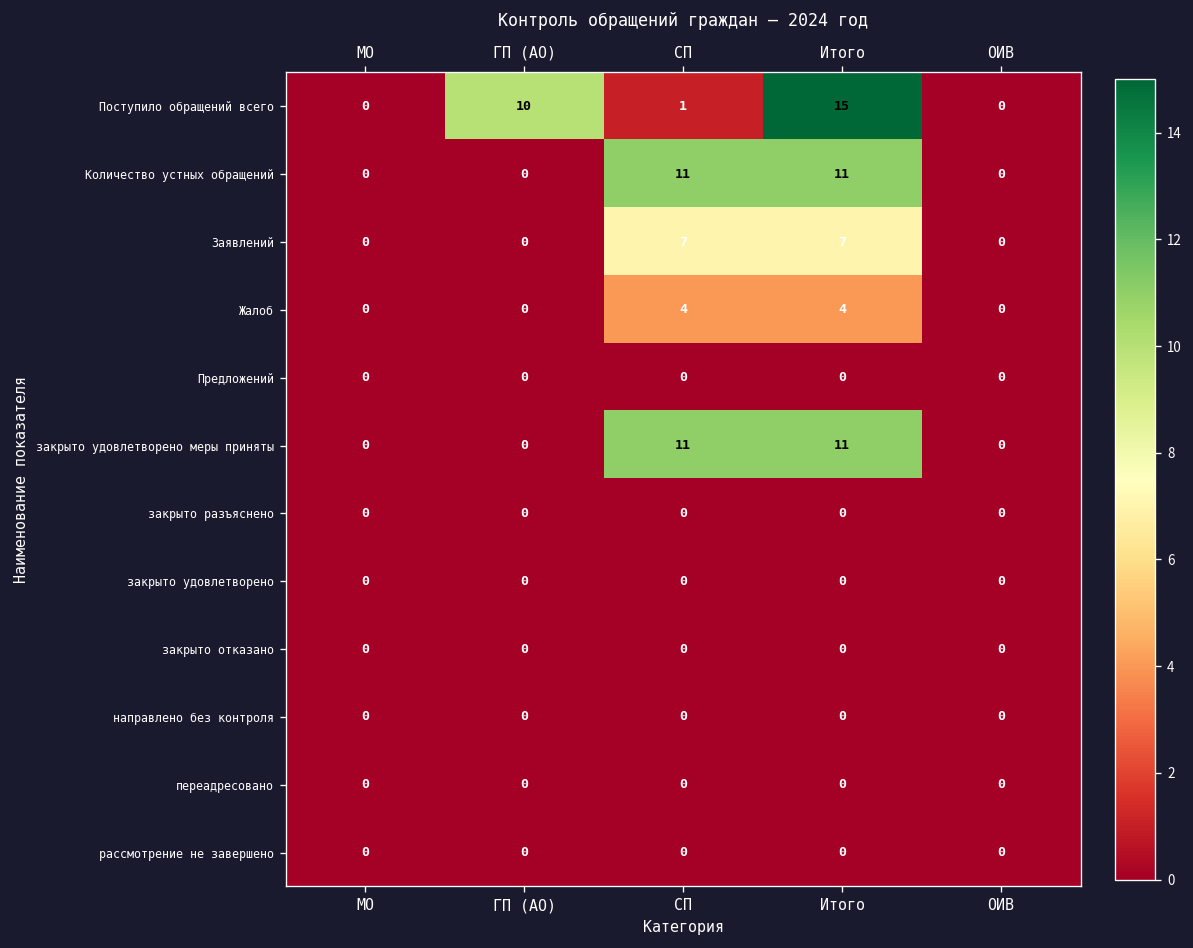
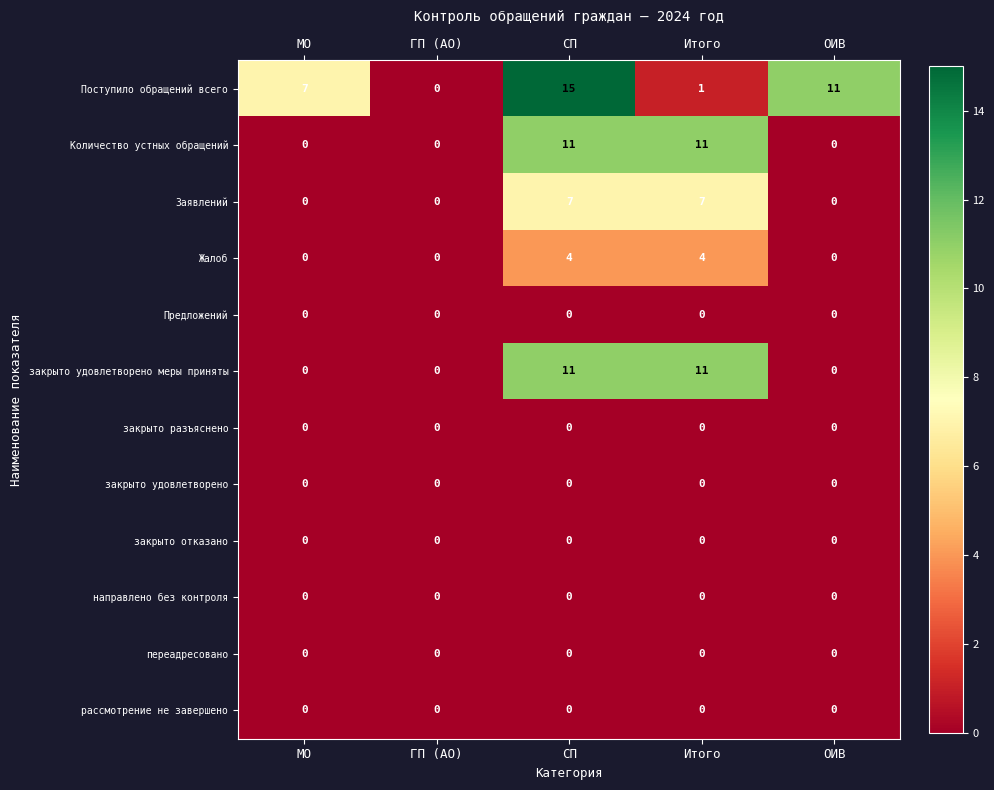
  {
    "Поступило обращений всего": {
-     "МО": 0,
-     "ГП (АО)": 10,
-     "СП": 1,
-     "Итого": 15,
-     "ОИВ": 0
+     "МО": 7,
+     "ГП (АО)": 0,
+     "СП": 15,
+     "Итого": 1,
+     "ОИВ": 11
    },
    "Количество устных обращений": {
      "МО": 0,
      "ГП (АО)": 0,
      "СП": 11,
      "Итого": 11,
      "ОИВ": 0
    },
    "Заявлений": {
      "МО": 0,
      "ГП (АО)": 0,
      "СП": 7,
      "Итого": 7,
      "ОИВ": 0
    },
    "Жалоб": {
      "МО": 0,
      "ГП (АО)": 0,
      "СП": 4,
      "Итого": 4,
      "ОИВ": 0
    },
    "Предложений": {
      "МО": 0,
      "ГП (АО)": 0,
      "СП": 0,
      "Итого": 0,
      "ОИВ": 0
    },
    "закрыто удовлетворено меры приняты": {
      "МО": 0,
      "ГП (АО)": 0,
      "СП": 11,
      "Итого": 11,
      "ОИВ": 0
    },
    "закрыто разъяснено": {
      "МО": 0,
      "ГП (АО)": 0,
      "СП": 0,
      "Итого": 0,
      "ОИВ": 0
    },
    "закрыто удовлетворено": {
      "МО": 0,
      "ГП (АО)": 0,
      "СП": 0,
      "Итого": 0,
      "ОИВ": 0
    },
    "закрыто отказано": {
      "МО": 0,
      "ГП (АО)": 0,
      "СП": 0,
      "Итого": 0,
      "ОИВ": 0
    },
    "направлено без контроля": {
      "МО": 0,
      "ГП (АО)": 0,
      "СП": 0,
      "Итого": 0,
      "ОИВ": 0
    },
    "переадресовано": {
      "МО": 0,
      "ГП (АО)": 0,
      "СП": 0,
      "Итого": 0,
      "ОИВ": 0
    },
    "рассмотрение не завершено": {
      "МО": 0,
      "ГП (АО)": 0,
      "СП": 0,
      "Итого": 0,
      "ОИВ": 0
    }
  }
